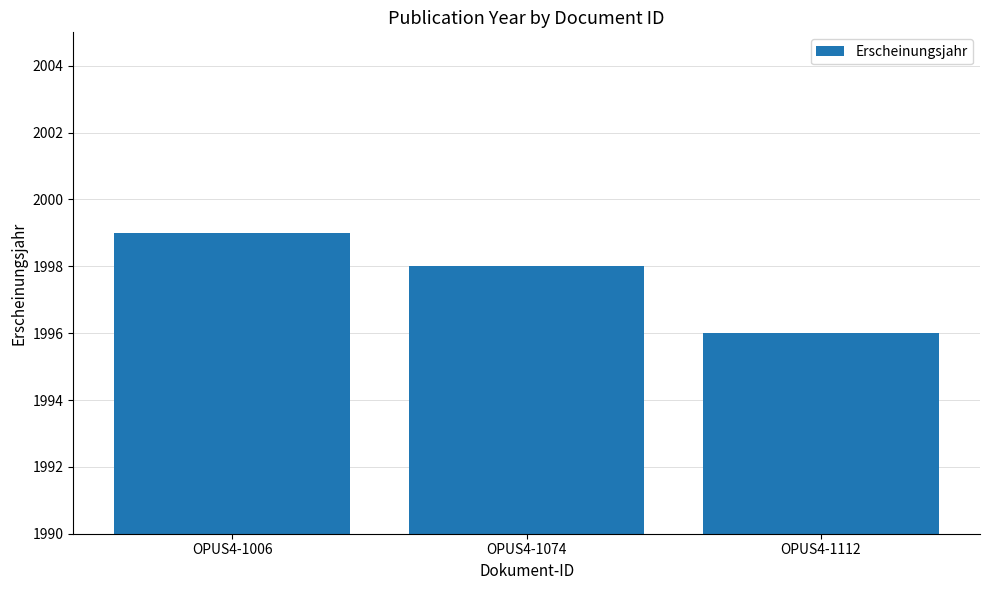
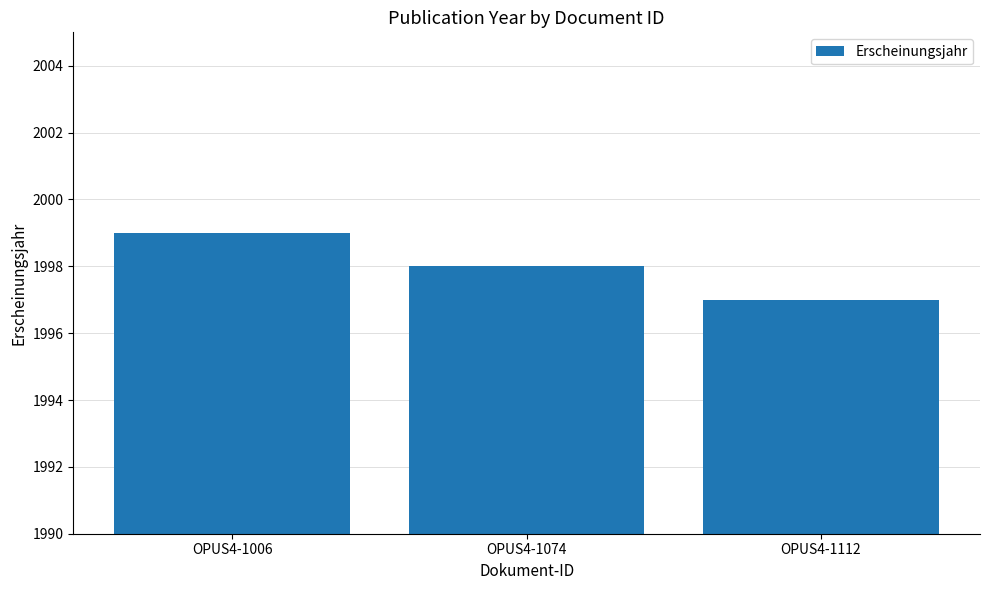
  {
    "OPUS4-1006": 1999,
    "OPUS4-1074": 1998,
-   "OPUS4-1112": 1996
+   "OPUS4-1112": 1997
  }
